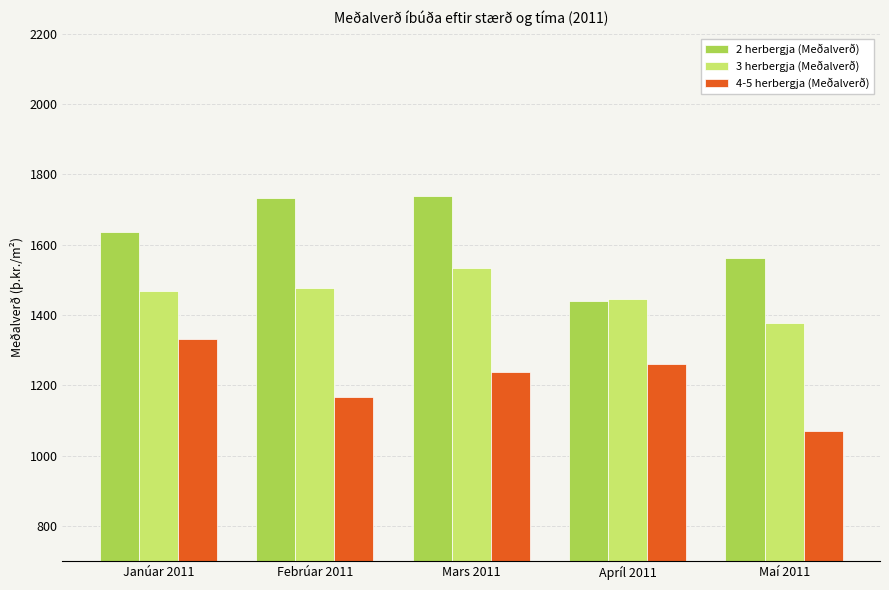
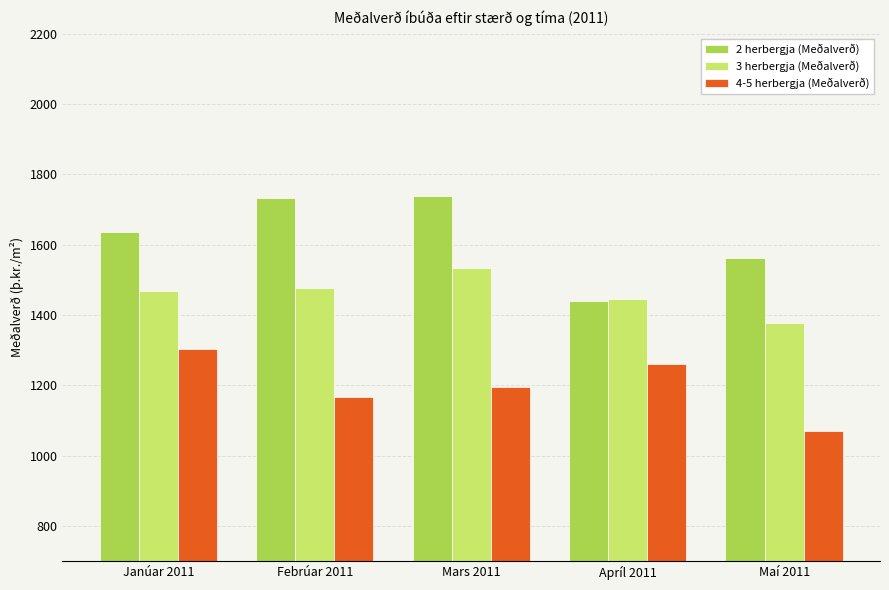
  {
    "4-5 herbergja (Meðalverð)": {
-     "Janúar 2011": 1330,
+     "Janúar 2011": 1300,
      "Febrúar 2011": 1170,
-     "Mars 2011": 1240,
+     "Mars 2011": 1190,
      "Apríl 2011": 1260,
      "Maí 2011": 1070
    }
  }
